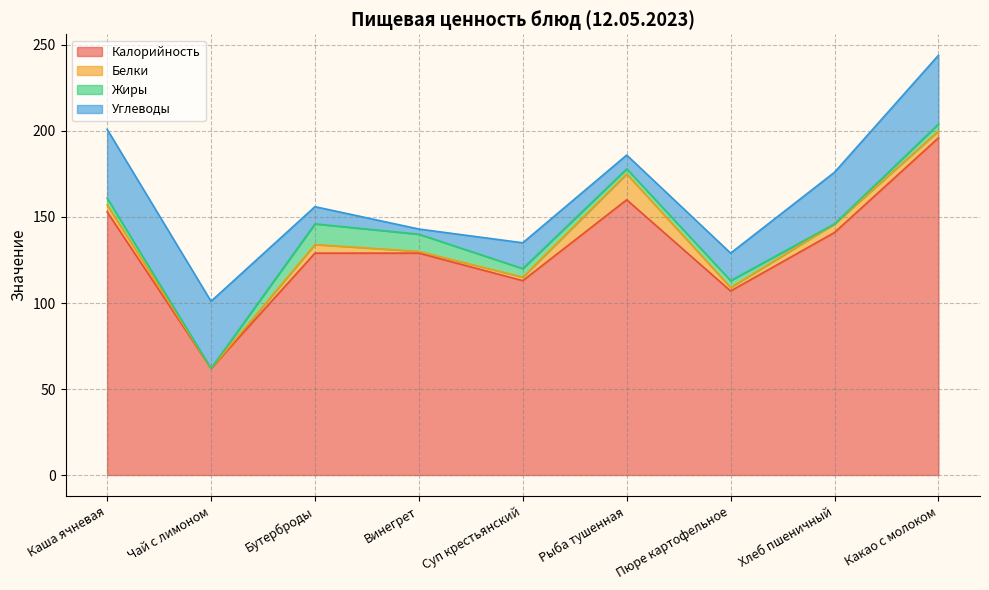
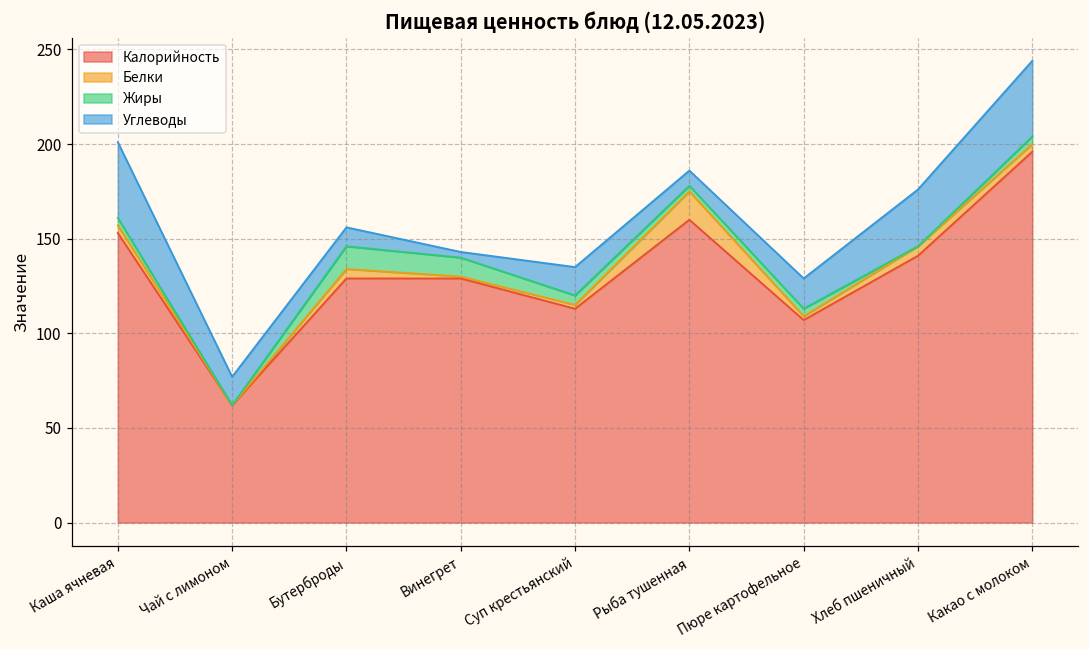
  {
    "Калорийность": {
      "Каша ячневая": 153,
      "Бутерброды": 129,
      "Суп крестьянский": 113,
      "Рыба тушенная": 160,
      "Пюре картофельное": 107,
      "Хлеб пшеничный": 141,
      "Какао с молоком": 196
    },
    "Белки": {
      "Каша ячневая": 4,
      "Бутерброды": 5,
      "Суп крестьянский": 2,
      "Рыба тушенная": 15,
      "Пюре картофельное": 2,
      "Какао с молоком": 4
    },
    "Жиры": {
      "Каша ячневая": 4,
      "Бутерброды": 12,
      "Винегрет": 10,
      "Суп крестьянский": 5,
      "Рыба тушенная": 3,
      "Пюре картофельное": 4,
      "Какао с молоком": 4
    },
    "Углеводы": {
      "Каша ячневая": 40,
-     "Чай с лимоном": 39,
+     "Чай с лимоном": 15,
      "Бутерброды": 10,
      "Винегрет": 3,
      "Суп крестьянский": 15,
      "Рыба тушенная": 8,
      "Пюре картофельное": 16,
      "Хлеб пшеничный": 30,
      "Какао с молоком": 40
    }
  }
